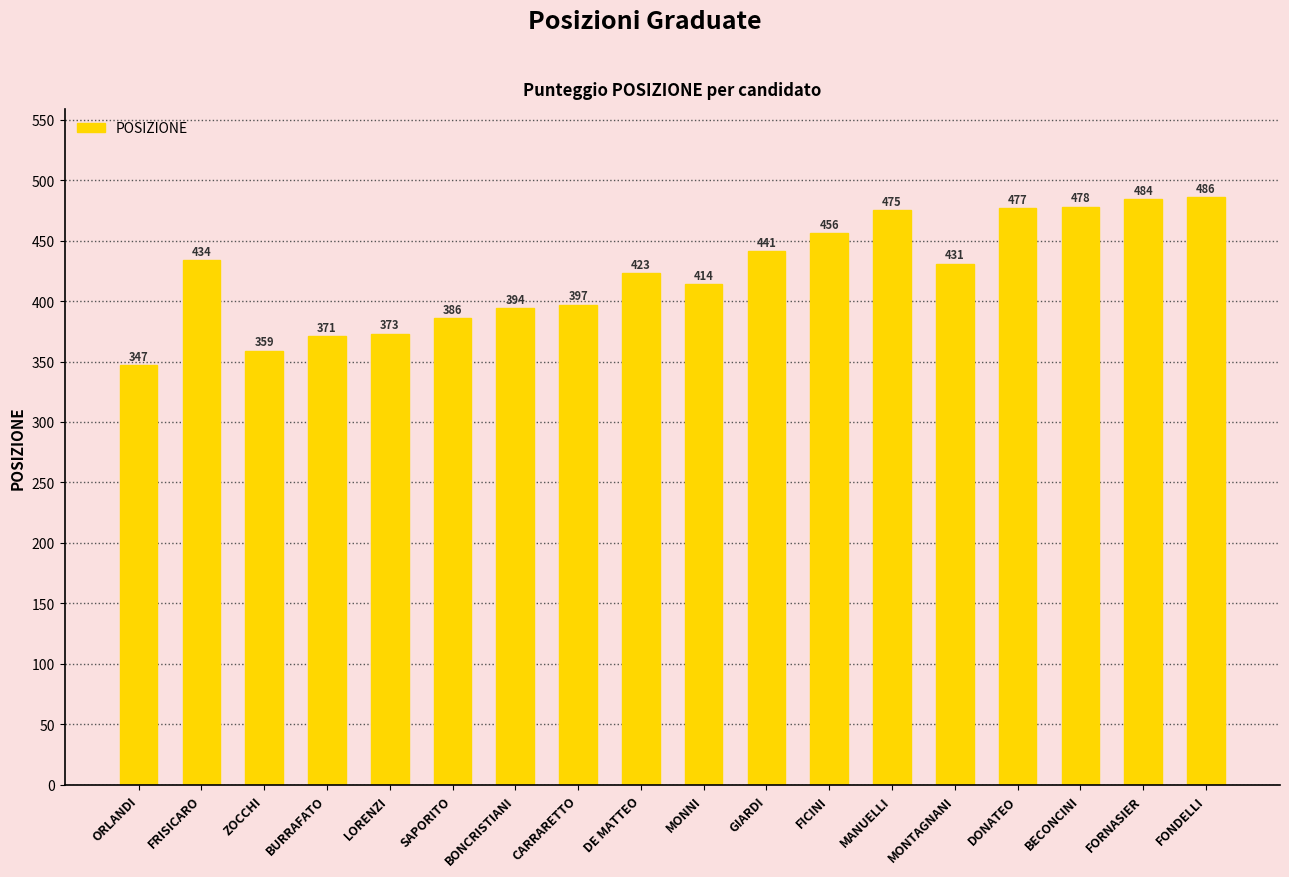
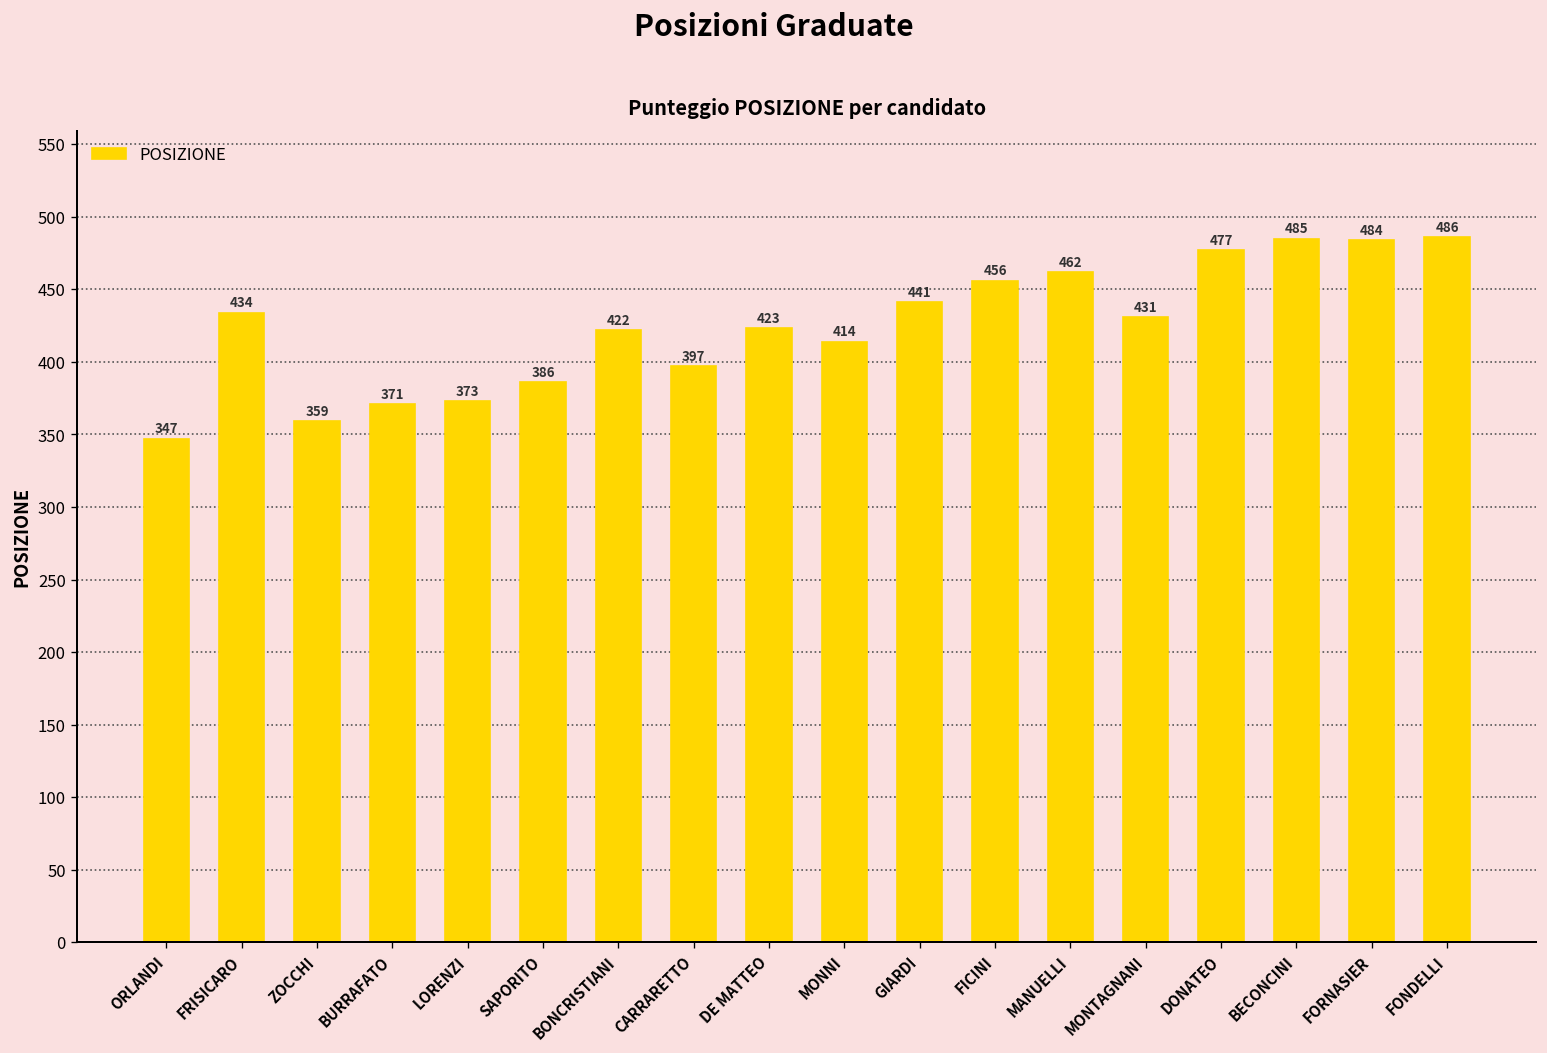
  {
    "ORLANDI": 347,
    "FRISICARO": 434,
    "ZOCCHI": 359,
    "BURRAFATO": 371,
    "LORENZI": 373,
    "SAPORITO": 386,
-   "BONCRISTIANI": 394,
+   "BONCRISTIANI": 422,
    "CARRARETTO": 397,
    "DE MATTEO": 423,
    "MONNI": 414,
    "GIARDI": 441,
    "FICINI": 456,
-   "MANUELLI": 475,
+   "MANUELLI": 462,
    "MONTAGNANI": 431,
    "DONATEO": 477,
-   "BECONCINI": 478,
+   "BECONCINI": 485,
    "FORNASIER": 484,
    "FONDELLI": 486
  }
